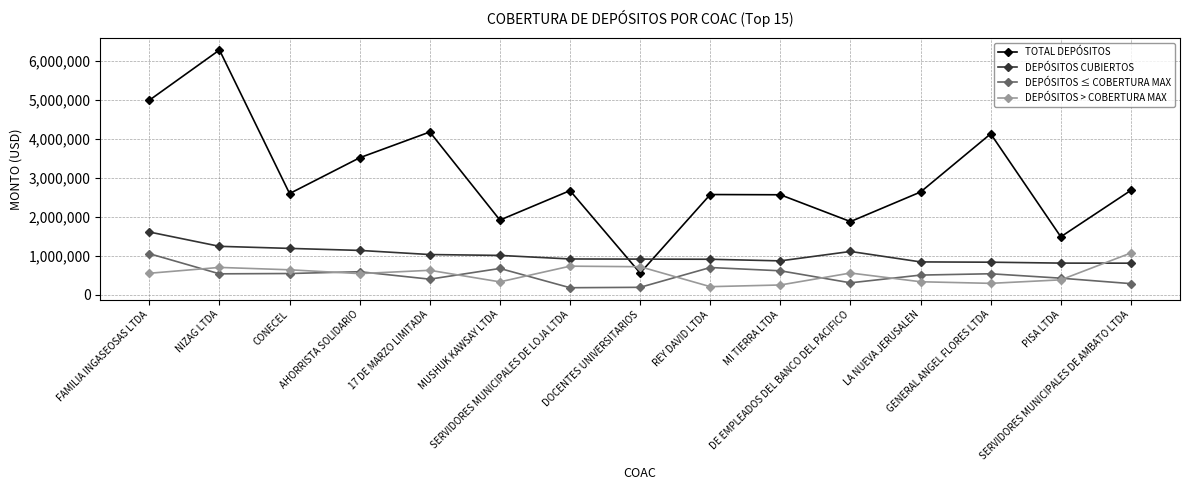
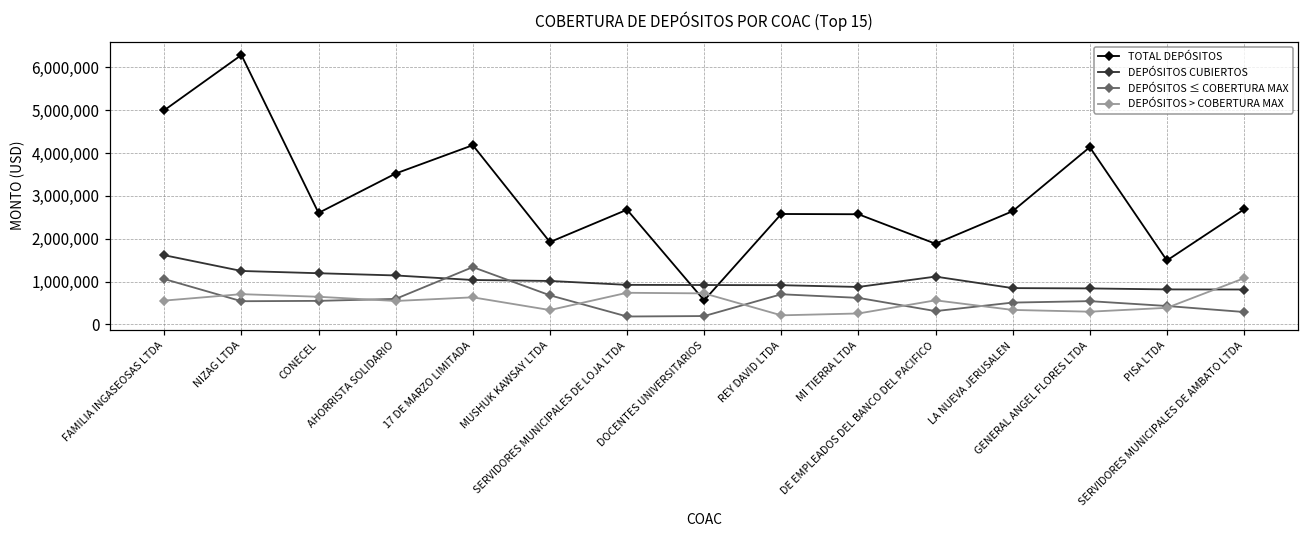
  {
    "TOTAL DEPÓSITOS": {
      "FAMILIA INGASEOSAS LTDA": "5,000,000",
      "NIZAG LTDA": "6,300,000",
      "CONECEL": "2,600,000",
      "AHORRISTA SOLIDARIO": "3,500,000",
      "17 DE MARZO LIMITADA": "4,200,000",
      "MUSHUK KAWSAY LTDA": "1,900,000",
      "SERVIDORES MUNICIPALES DE LOJA LTDA": "2,700,000",
      "DOCENTES UNIVERSITARIOS": "600,000",
      "REY DAVID LTDA": "2,600,000",
      "MI TIERRA LTDA": "2,600,000",
      "DE EMPLEADOS DEL BANCO DEL PACIFICO": "1,900,000",
      "LA NUEVA JERUSALEN": "2,600,000",
      "GENERAL ANGEL FLORES LTDA": "4,100,000",
      "PISA LTDA": "1,500,000",
      "SERVIDORES MUNICIPALES DE AMBATO LTDA": "2,700,000"
    },
    "DEPÓSITOS CUBIERTOS": {
      "FAMILIA INGASEOSAS LTDA": "1,600,000",
      "NIZAG LTDA": "1,200,000",
      "CONECEL": "1,200,000",
      "AHORRISTA SOLIDARIO": "1,100,000",
      "17 DE MARZO LIMITADA": "1,000,000",
      "MUSHUK KAWSAY LTDA": "1,000,000",
      "SERVIDORES MUNICIPALES DE LOJA LTDA": "900,000",
      "DOCENTES UNIVERSITARIOS": "900,000",
      "REY DAVID LTDA": "900,000",
      "MI TIERRA LTDA": "900,000",
      "DE EMPLEADOS DEL BANCO DEL PACIFICO": "1,100,000",
      "LA NUEVA JERUSALEN": "800,000",
      "GENERAL ANGEL FLORES LTDA": "800,000",
      "PISA LTDA": "800,000",
      "SERVIDORES MUNICIPALES DE AMBATO LTDA": "800,000"
    },
    "DEPÓSITOS ≤ COBERTURA MAX": {
      "FAMILIA INGASEOSAS LTDA": "1,100,000",
      "NIZAG LTDA": "500,000",
      "CONECEL": "500,000",
-     "17 DE MARZO LIMITADA": "400,000",
+     "17 DE MARZO LIMITADA": "1,300,000",
      "MUSHUK KAWSAY LTDA": "700,000",
      "SERVIDORES MUNICIPALES DE LOJA LTDA": "200,000",
      "DOCENTES UNIVERSITARIOS": "200,000",
      "REY DAVID LTDA": "700,000",
      "MI TIERRA LTDA": "600,000",
      "DE EMPLEADOS DEL BANCO DEL PACIFICO": "300,000",
      "LA NUEVA JERUSALEN": "500,000",
      "GENERAL ANGEL FLORES LTDA": "500,000",
      "SERVIDORES MUNICIPALES DE AMBATO LTDA": "300,000"
    },
    "DEPÓSITOS > COBERTURA MAX": {
      "FAMILIA INGASEOSAS LTDA": "600,000",
      "NIZAG LTDA": "700,000",
      "CONECEL": "600,000",
      "17 DE MARZO LIMITADA": "600,000",
      "MUSHUK KAWSAY LTDA": "300,000",
      "SERVIDORES MUNICIPALES DE LOJA LTDA": "700,000",
      "DOCENTES UNIVERSITARIOS": "700,000",
      "REY DAVID LTDA": "200,000",
      "MI TIERRA LTDA": "300,000",
      "DE EMPLEADOS DEL BANCO DEL PACIFICO": "600,000",
      "LA NUEVA JERUSALEN": "300,000",
      "GENERAL ANGEL FLORES LTDA": "300,000",
      "SERVIDORES MUNICIPALES DE AMBATO LTDA": "1,100,000"
    }
  }
